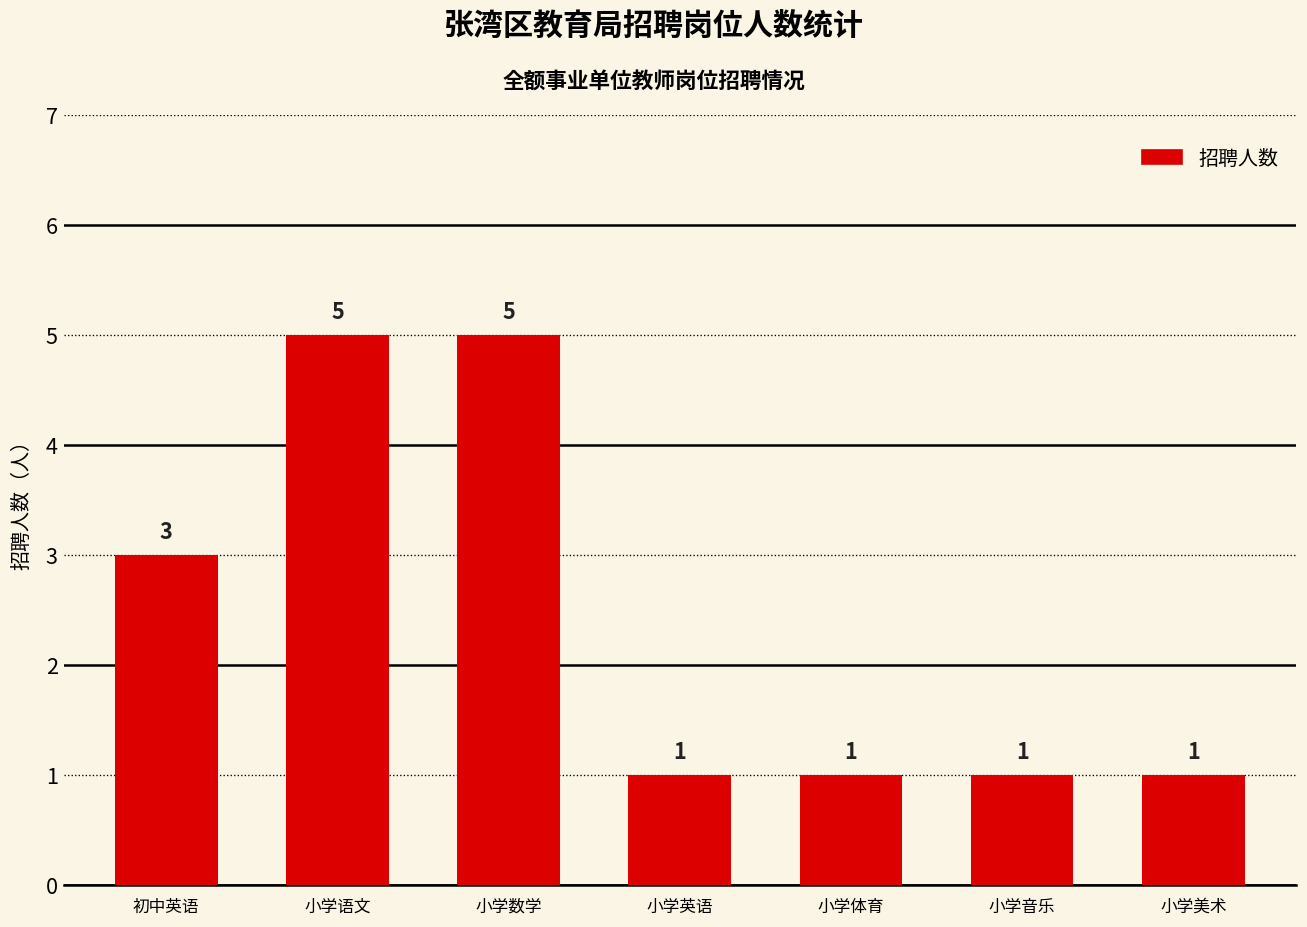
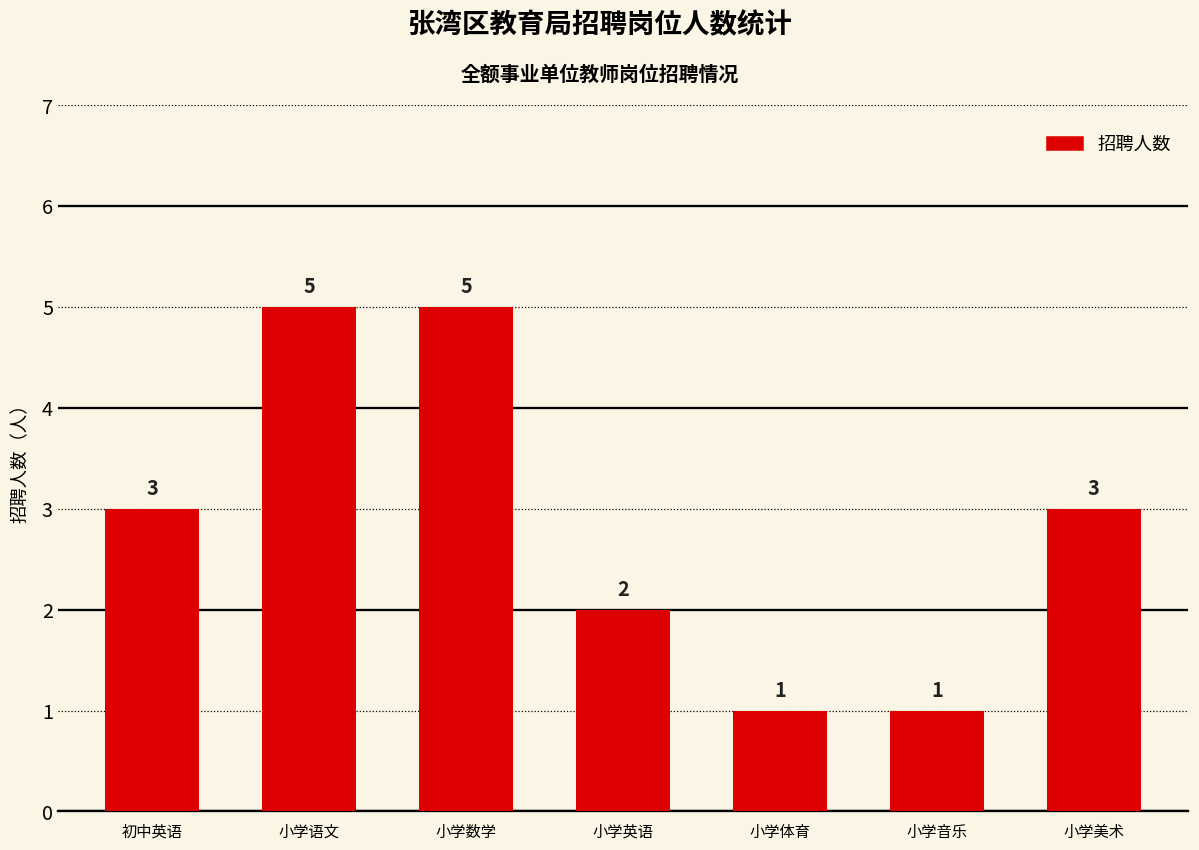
  {
    "初中英语": 3,
    "小学语文": 5,
    "小学数学": 5,
-   "小学英语": 1,
+   "小学英语": 2,
    "小学体育": 1,
    "小学音乐": 1,
-   "小学美术": 1
+   "小学美术": 3
  }
